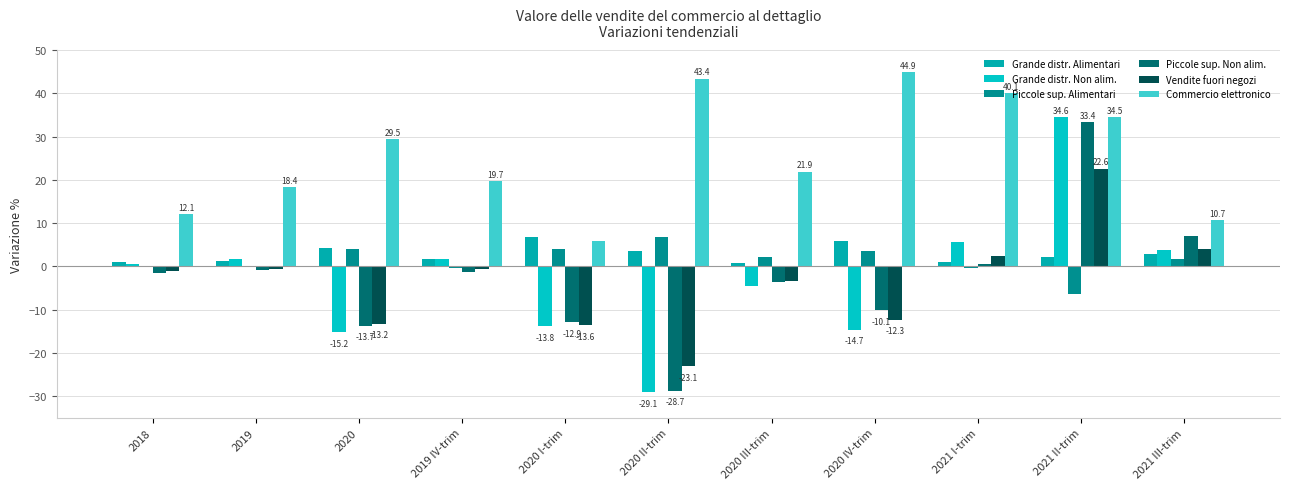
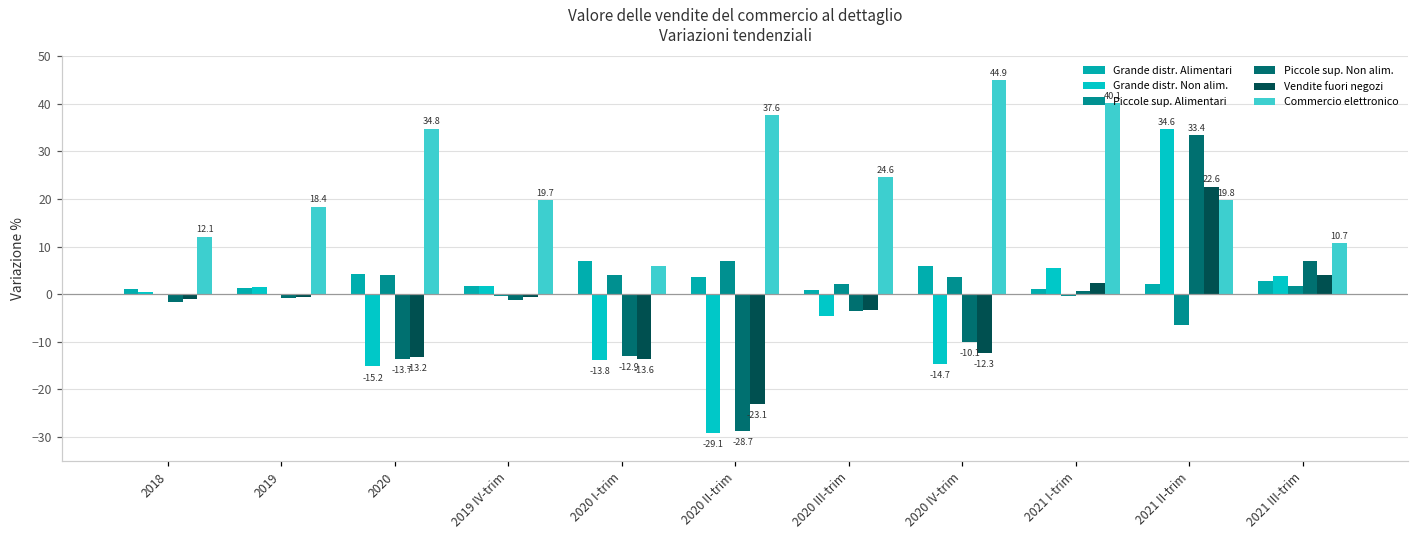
  {
    "Commercio elettronico": {
      "2018": 12.1,
      "2019": 18.4,
-     "2020": 29.5,
+     "2020": 34.8,
      "2019 IV-trim": 19.7,
-     "2020 II-trim": 43.4,
-     "2020 III-trim": 21.9,
+     "2020 II-trim": 37.6,
+     "2020 III-trim": 24.6,
      "2020 IV-trim": 44.9,
      "2021 I-trim": 40.1,
-     "2021 II-trim": 34.5,
+     "2021 II-trim": 19.8,
      "2021 III-trim": 10.7
    }
  }
